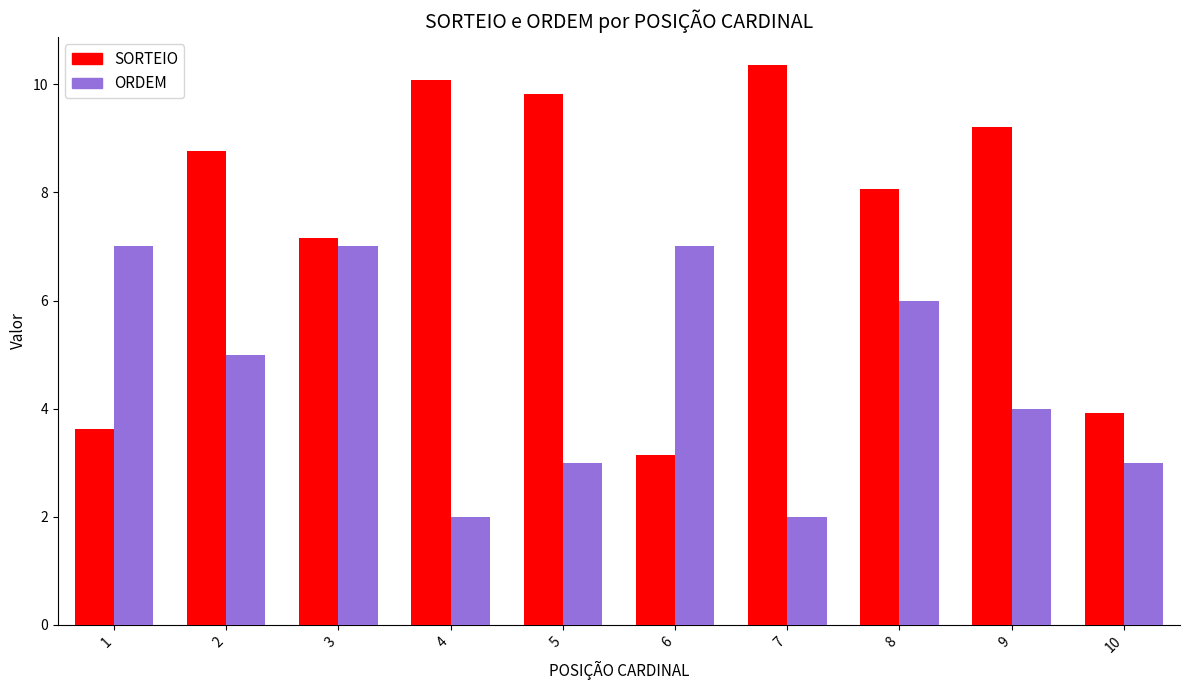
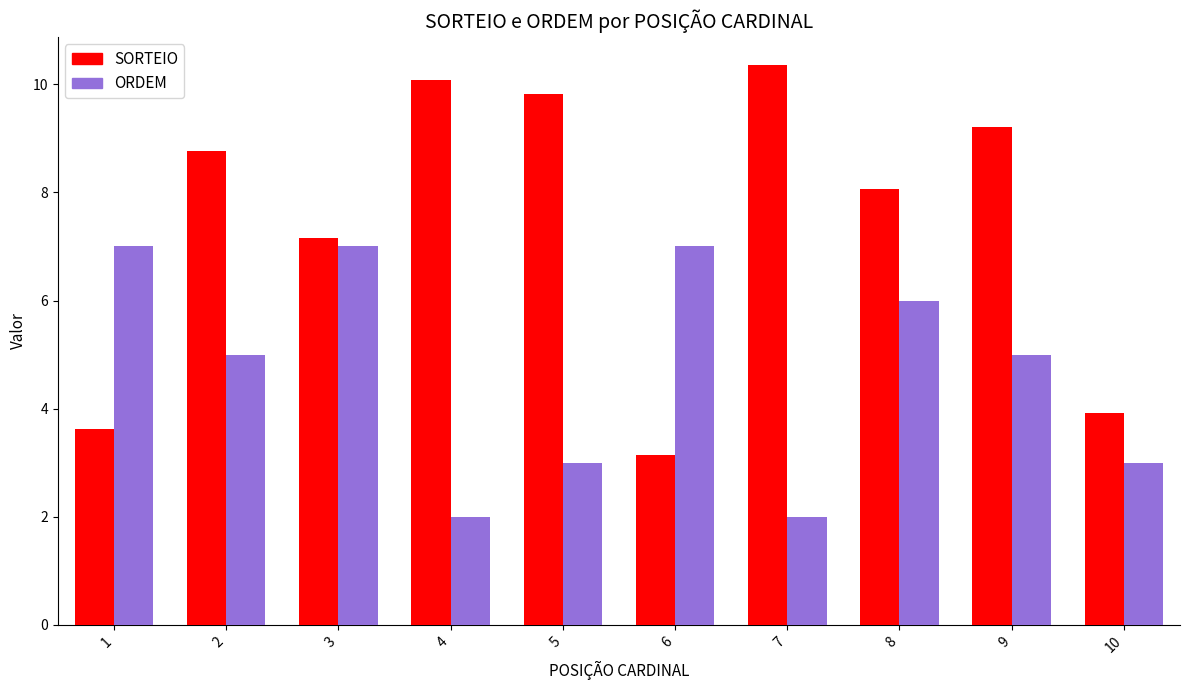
  {
    "SORTEIO": {
      "1": 3.6,
      "2": 8.8,
      "3": 7.2,
      "4": 10.1,
      "5": 9.8,
      "6": 3.1,
      "7": 10.4,
      "8": 8.1,
      "9": 9.2,
      "10": 3.9
    },
    "ORDEM": {
      "1": 7,
      "2": 5,
      "3": 7,
      "4": 2,
      "5": 3,
      "6": 7,
      "7": 2,
      "8": 6,
-     "9": 4,
+     "9": 5,
      "10": 3
    }
  }
